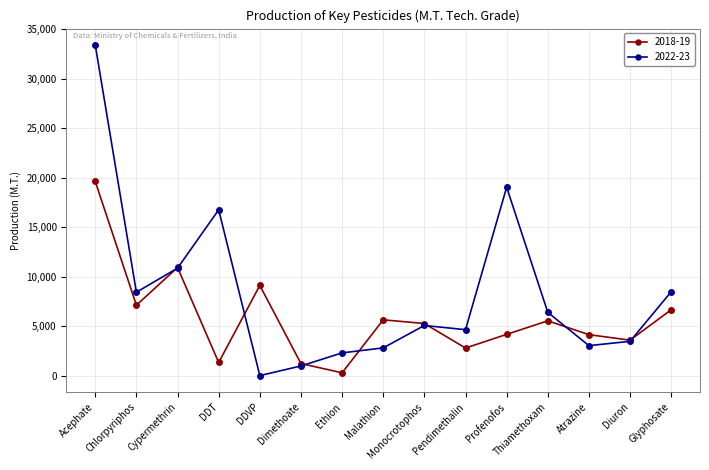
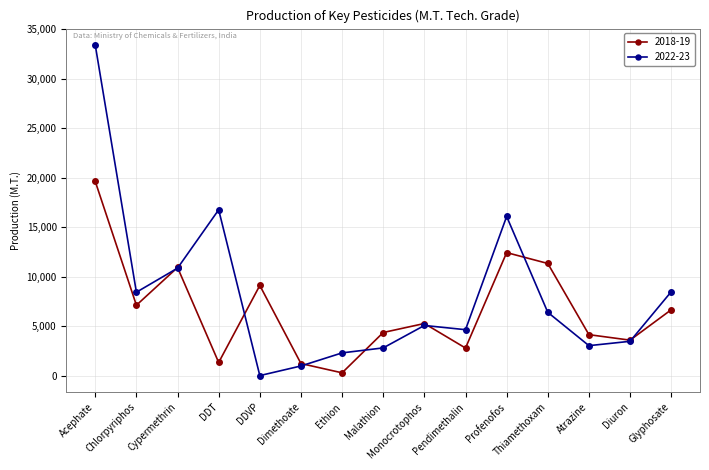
  {
    "2018-19": {
      "Acephate": "20,000",
      "Chlorpyriphos": "7,000",
      "DDT": "1,000",
      "DDVP": "9,000",
      "Ethion": "0",
-     "Malathion": "6,000",
+     "Malathion": "4,000",
      "Pendimethalin": "3,000",
-     "Profenofos": "4,000",
-     "Thiamethoxam": "6,000",
+     "Profenofos": "12,000",
+     "Thiamethoxam": "11,000",
      "Atrazine": "4,000",
      "Glyphosate": "7,000"
    },
    "2022-23": {
      "Acephate": "33,000",
      "Chlorpyriphos": "8,000",
      "DDT": "17,000",
      "DDVP": "0",
      "Ethion": "2,000",
      "Malathion": "3,000",
      "Pendimethalin": "5,000",
-     "Profenofos": "19,000",
+     "Profenofos": "16,000",
      "Thiamethoxam": "6,000",
      "Atrazine": "3,000",
      "Glyphosate": "9,000"
    }
  }
